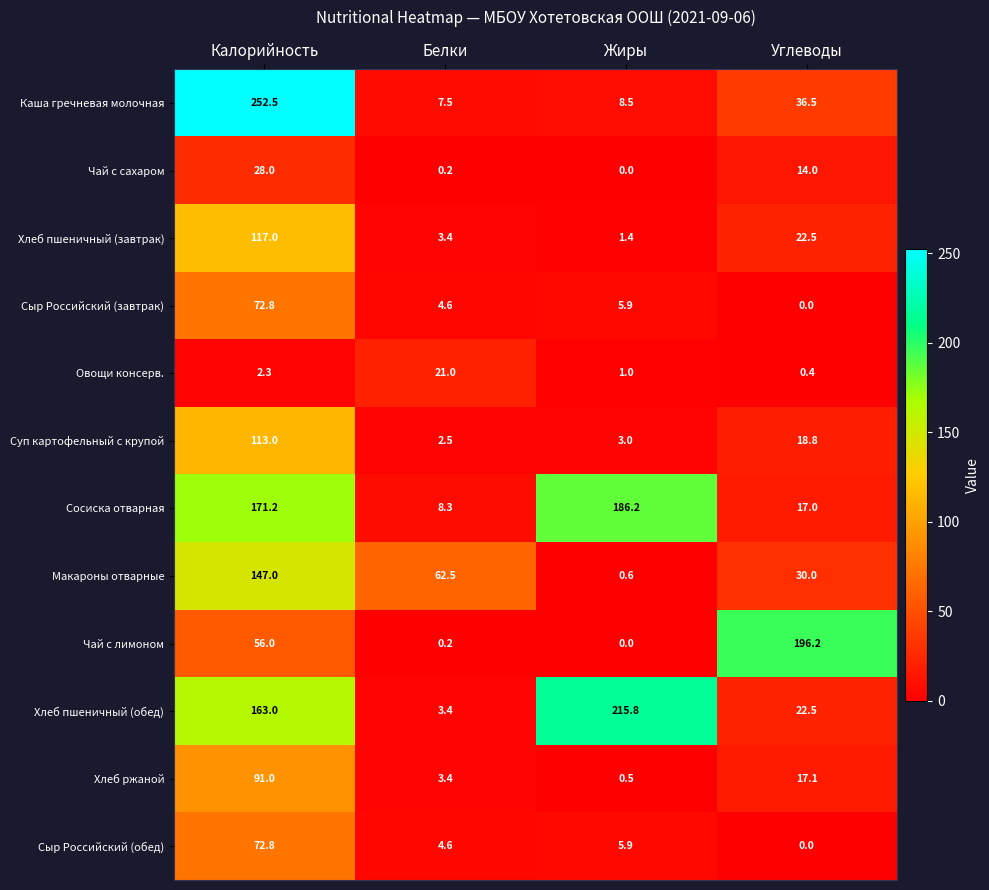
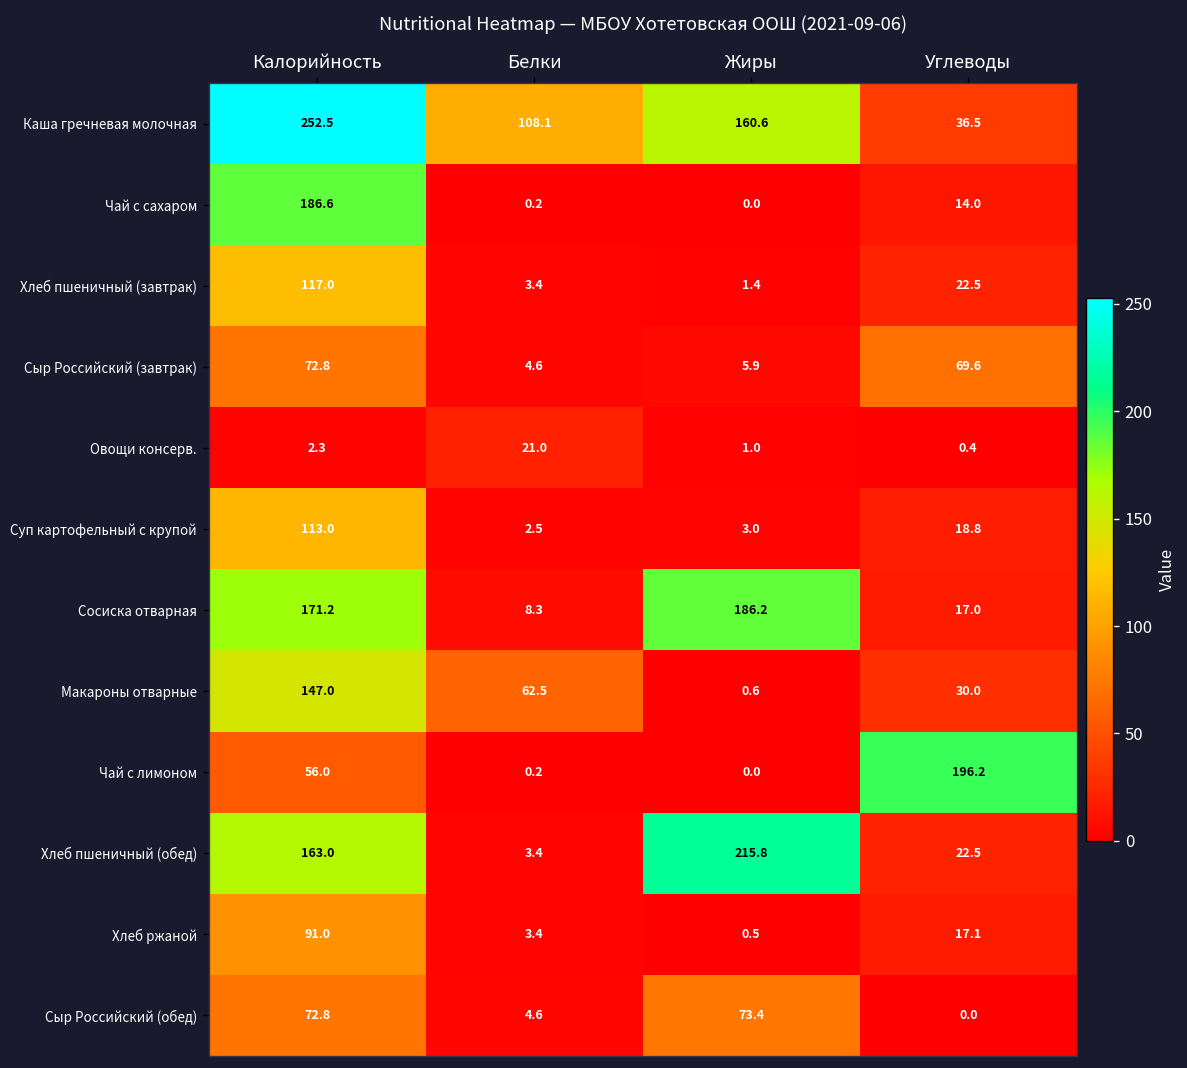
  {
    "Каша гречневая молочная": {
      "Калорийность": 252.5,
-     "Белки": 7.5,
-     "Жиры": 8.5,
+     "Белки": 108.1,
+     "Жиры": 160.6,
      "Углеводы": 36.5
    },
    "Чай с сахаром": {
-     "Калорийность": 28.0,
+     "Калорийность": 186.6,
      "Белки": 0.2,
      "Жиры": 0.0,
      "Углеводы": 14.0
    },
    "Хлеб пшеничный (завтрак)": {
      "Калорийность": 117.0,
      "Белки": 3.4,
      "Жиры": 1.4,
      "Углеводы": 22.5
    },
    "Сыр Российский (завтрак)": {
      "Калорийность": 72.8,
      "Белки": 4.6,
      "Жиры": 5.9,
-     "Углеводы": 0.0
+     "Углеводы": 69.6
    },
    "Овощи консерв.": {
      "Калорийность": 2.3,
      "Белки": 21.0,
      "Жиры": 1.0,
      "Углеводы": 0.4
    },
    "Суп картофельный с крупой": {
      "Калорийность": 113.0,
      "Белки": 2.5,
      "Жиры": 3.0,
      "Углеводы": 18.8
    },
    "Сосиска отварная": {
      "Калорийность": 171.2,
      "Белки": 8.3,
      "Жиры": 186.2,
      "Углеводы": 17.0
    },
    "Макароны отварные": {
      "Калорийность": 147.0,
      "Белки": 62.5,
      "Жиры": 0.6,
      "Углеводы": 30.0
    },
    "Чай с лимоном": {
      "Калорийность": 56.0,
      "Белки": 0.2,
      "Жиры": 0.0,
      "Углеводы": 196.2
    },
    "Хлеб пшеничный (обед)": {
      "Калорийность": 163.0,
      "Белки": 3.4,
      "Жиры": 215.8,
      "Углеводы": 22.5
    },
    "Хлеб ржаной": {
      "Калорийность": 91.0,
      "Белки": 3.4,
      "Жиры": 0.5,
      "Углеводы": 17.1
    },
    "Сыр Российский (обед)": {
      "Калорийность": 72.8,
      "Белки": 4.6,
-     "Жиры": 5.9,
+     "Жиры": 73.4,
      "Углеводы": 0.0
    }
  }
